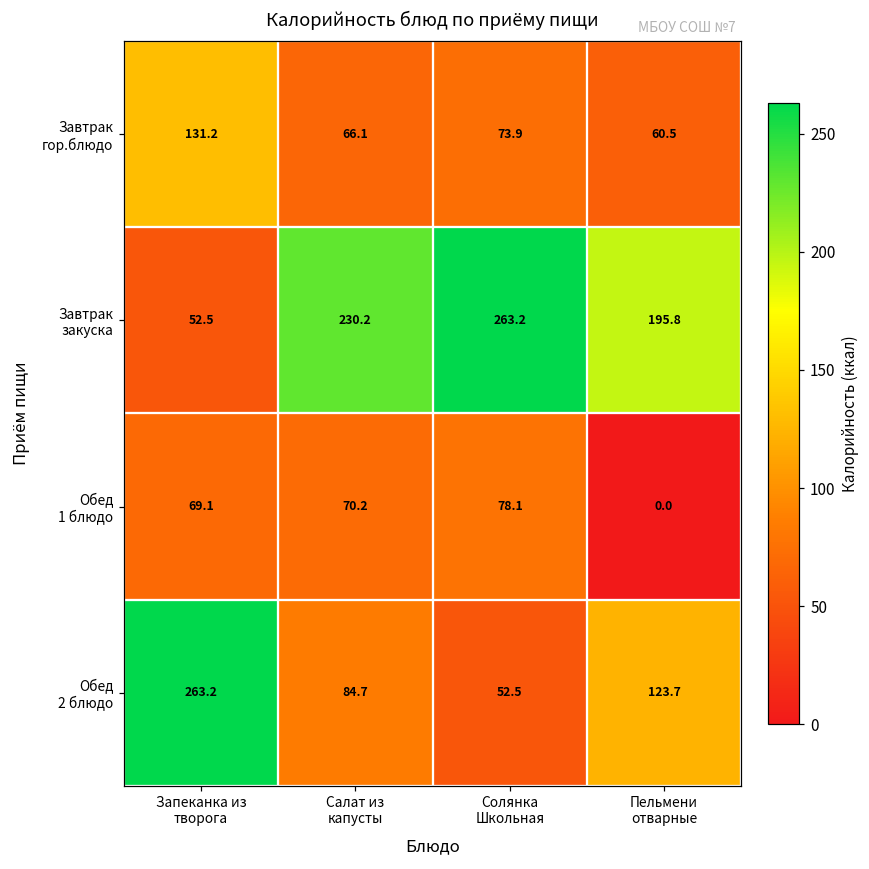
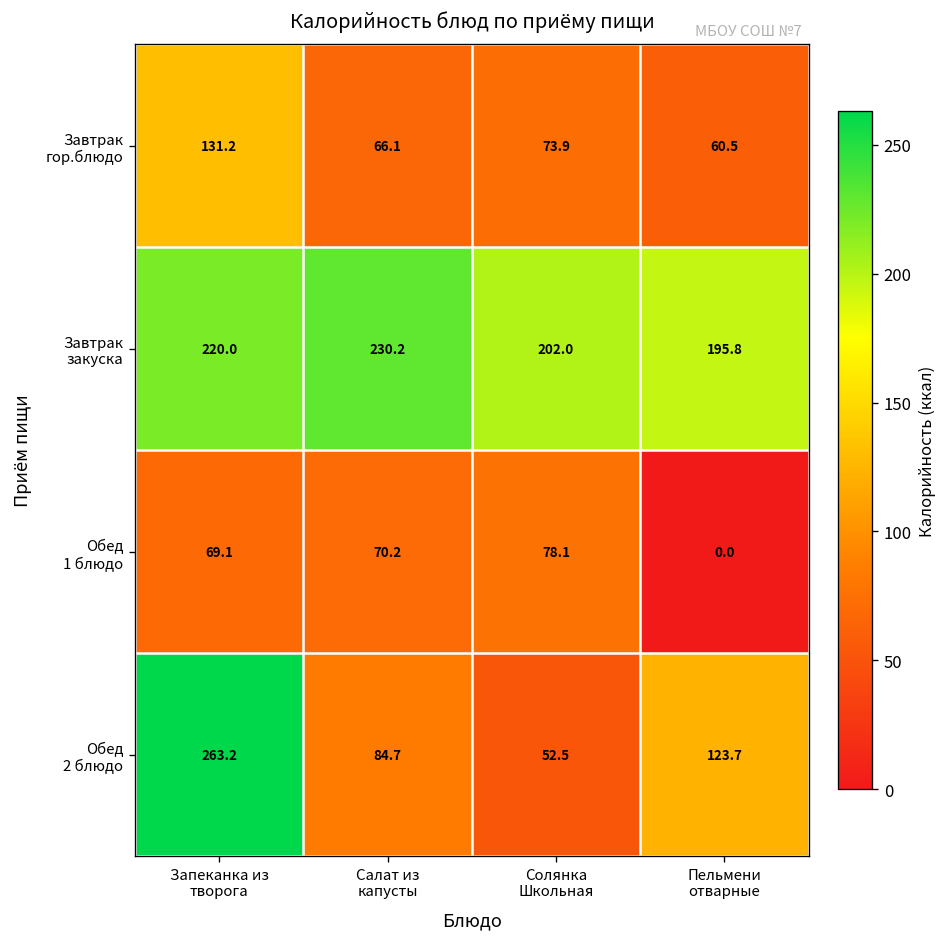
  {
    "Завтрак гор.блюдо": {
      "Запеканка из творога": 131.2,
      "Салат из капусты": 66.1,
      "Солянка Школьная": 73.9,
      "Пельмени отварные": 60.5
    },
    "Завтрак закуска": {
-     "Запеканка из творога": 52.5,
+     "Запеканка из творога": 220.0,
      "Салат из капусты": 230.2,
-     "Солянка Школьная": 263.2,
+     "Солянка Школьная": 202.0,
      "Пельмени отварные": 195.8
    },
    "Обед 1 блюдо": {
      "Запеканка из творога": 69.1,
      "Салат из капусты": 70.2,
      "Солянка Школьная": 78.1,
      "Пельмени отварные": 0.0
    },
    "Обед 2 блюдо": {
      "Запеканка из творога": 263.2,
      "Салат из капусты": 84.7,
      "Солянка Школьная": 52.5,
      "Пельмени отварные": 123.7
    }
  }
